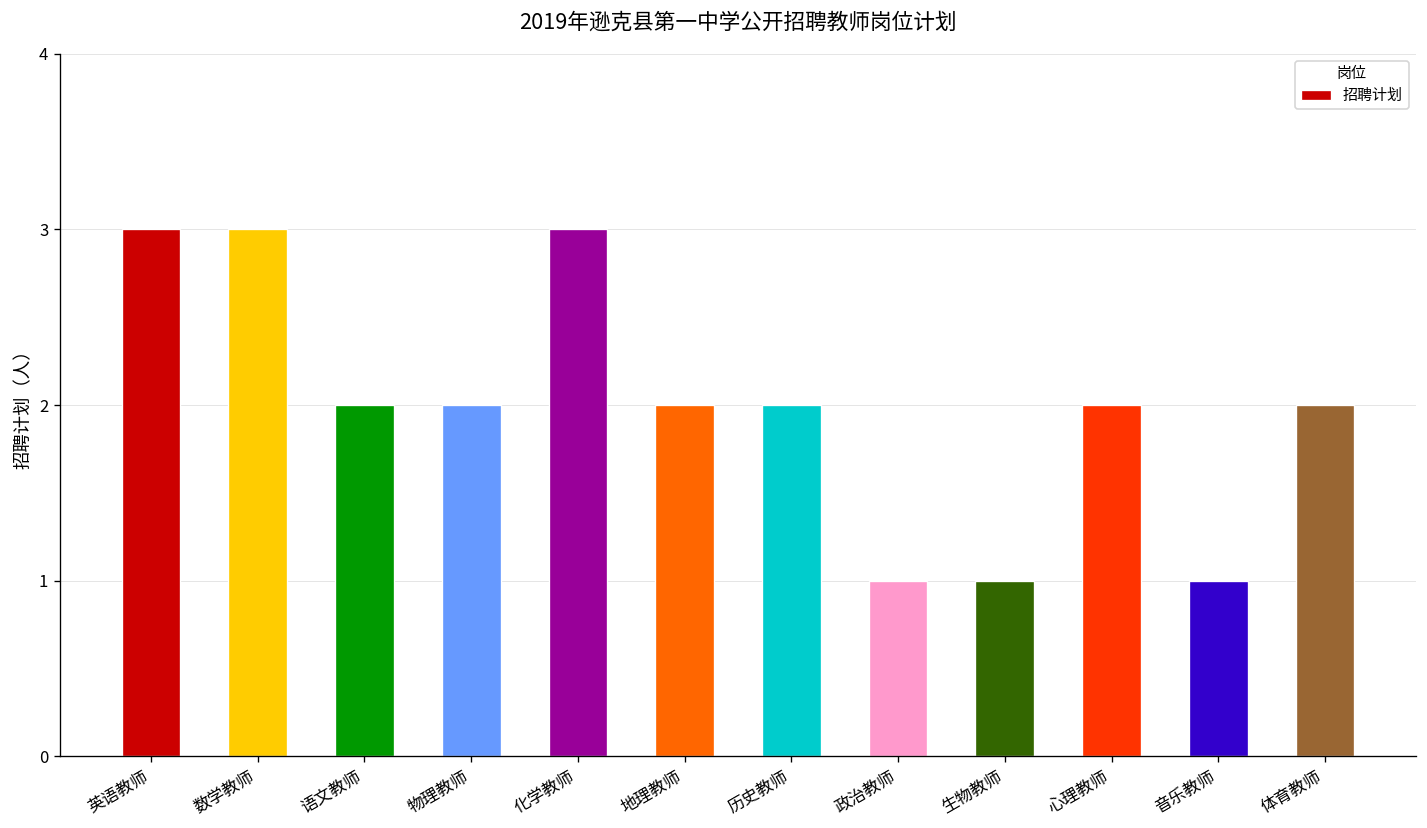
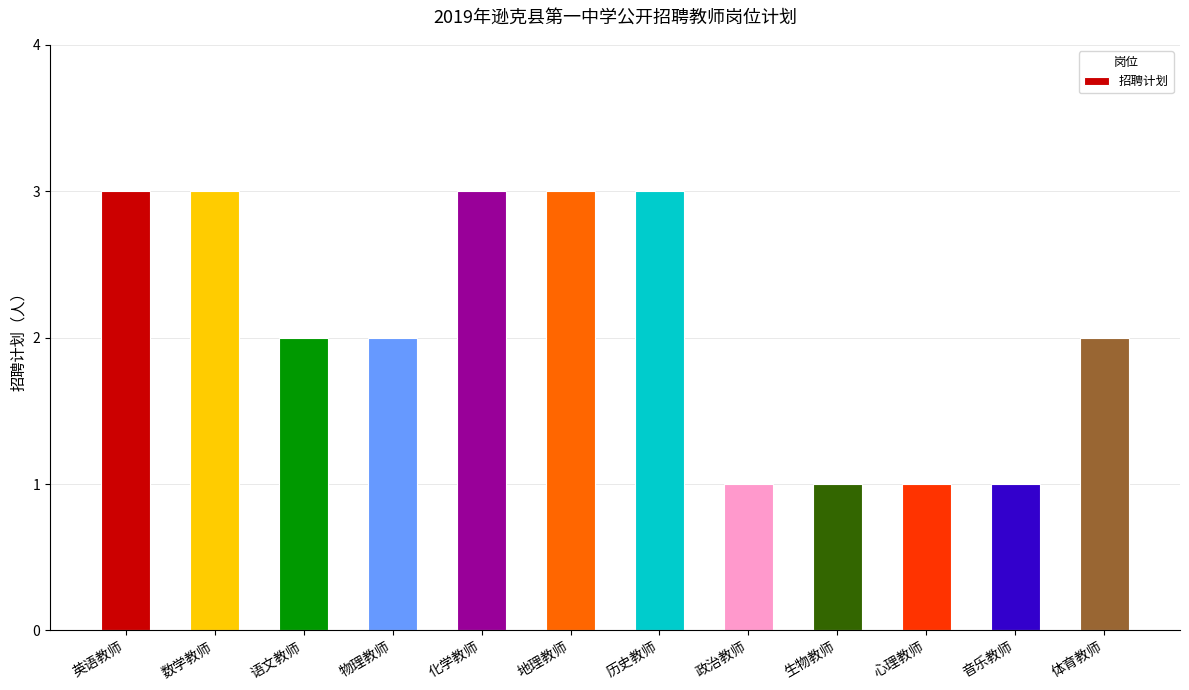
  {
    "英语教师": 3,
    "数学教师": 3,
    "语文教师": 2,
    "物理教师": 2,
    "化学教师": 3,
-   "地理教师": 2,
-   "历史教师": 2,
+   "地理教师": 3,
+   "历史教师": 3,
    "政治教师": 1,
    "生物教师": 1,
-   "心理教师": 2,
+   "心理教师": 1,
    "音乐教师": 1,
    "体育教师": 2
  }
